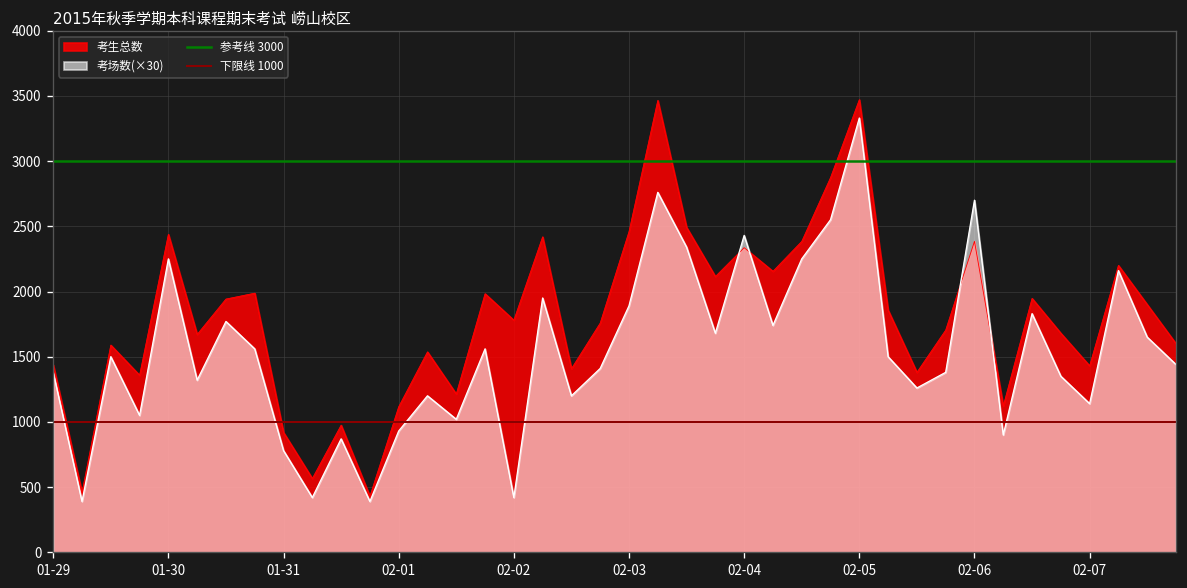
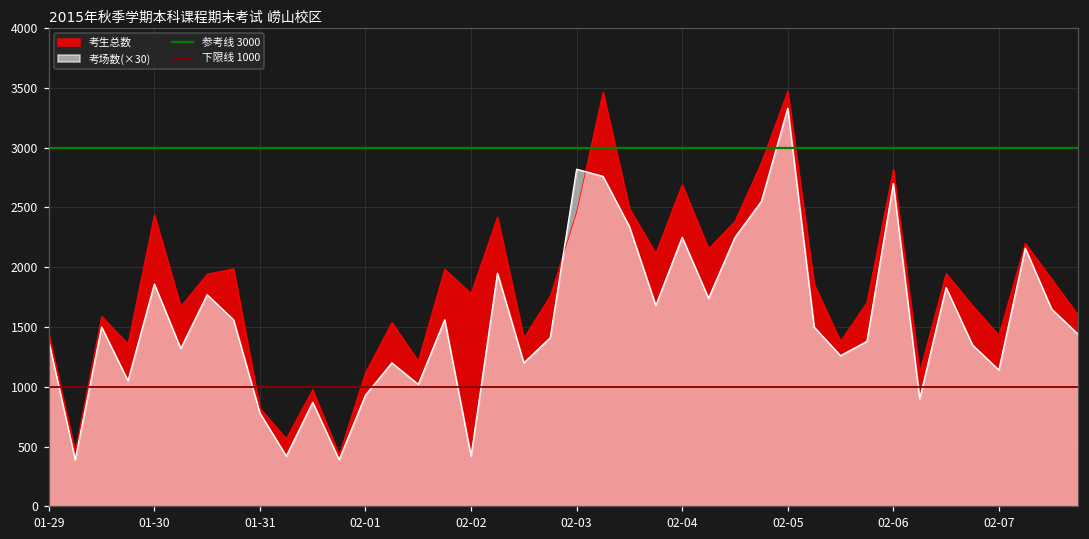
  {
    "考生总数": {
      "01-29": 1440,
      "01-30": 2440,
-     "01-31": 920,
+     "01-31": 820,
      "02-01": 1120,
      "02-02": 1780,
      "02-03": 2460,
-     "02-04": 2340,
+     "02-04": 2690,
      "02-05": 3470,
-     "02-06": 2390,
+     "02-06": 2820,
      "02-07": 1430
    },
    "考场数(×30)": {
      "01-29": 1380,
-     "01-30": 2250,
+     "01-30": 1860,
      "01-31": 780,
      "02-01": 930,
      "02-02": 420,
-     "02-03": 1890,
-     "02-04": 2430,
+     "02-03": 2820,
+     "02-04": 2250,
      "02-05": 3330,
      "02-06": 2700,
      "02-07": 1140
    }
  }
